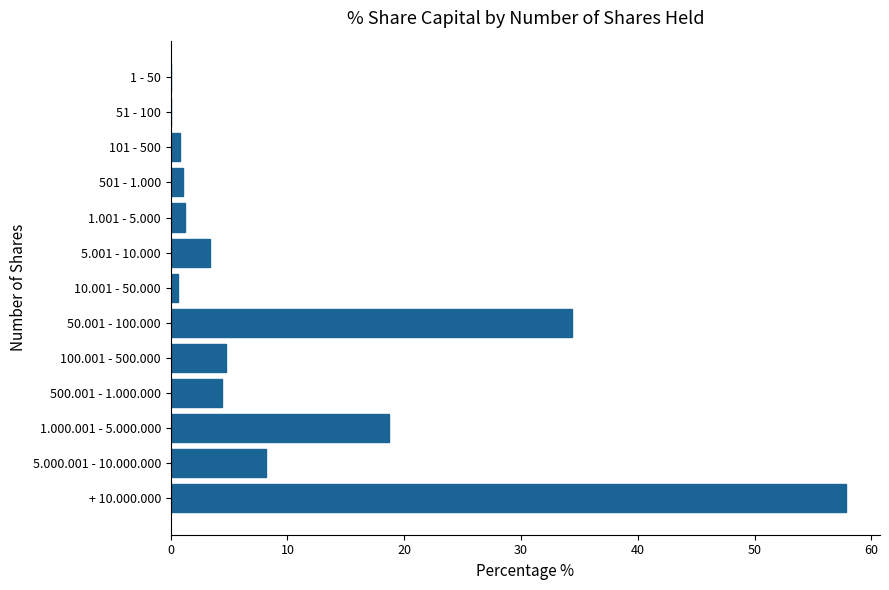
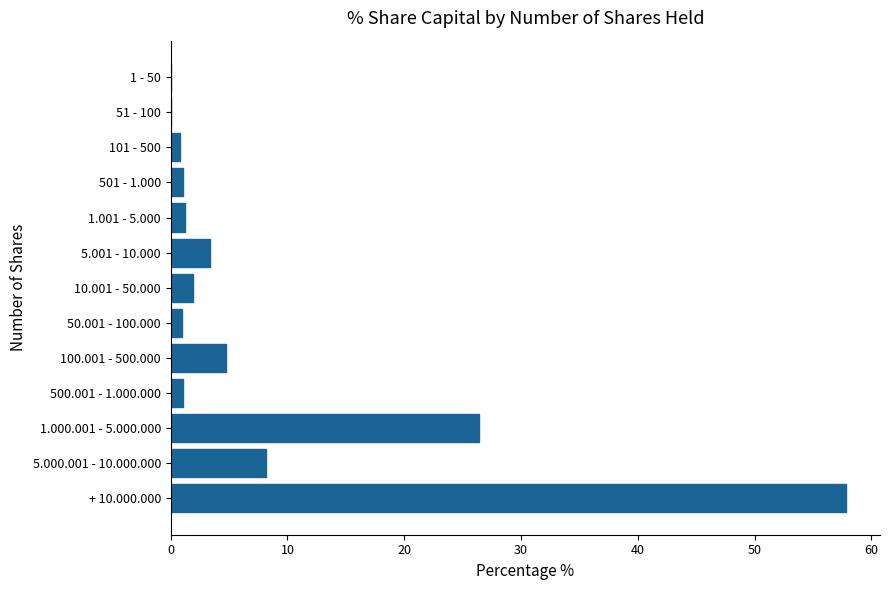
  {
    "101 - 500": 0.8,
    "501 - 1.000": 1.0,
    "1.001 - 5.000": 1.3,
    "5.001 - 10.000": 3.4,
-   "10.001 - 50.000": 0.6,
-   "50.001 - 100.000": 34.4,
+   "10.001 - 50.000": 2.0,
+   "50.001 - 100.000": 0.9,
    "100.001 - 500.000": 4.7,
-   "500.001 - 1.000.000": 4.4,
-   "1.000.001 - 5.000.000": 18.7,
+   "500.001 - 1.000.000": 1.1,
+   "1.000.001 - 5.000.000": 26.4,
    "5.000.001 - 10.000.000": 8.2,
    "+ 10.000.000": 57.9
  }
